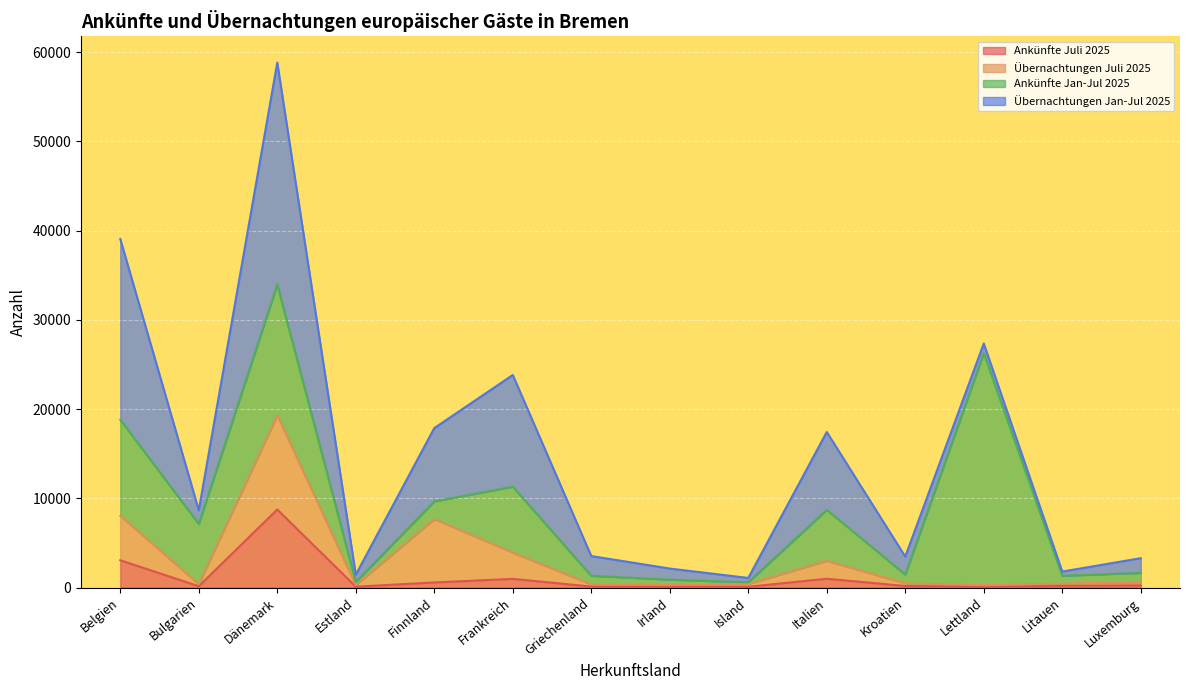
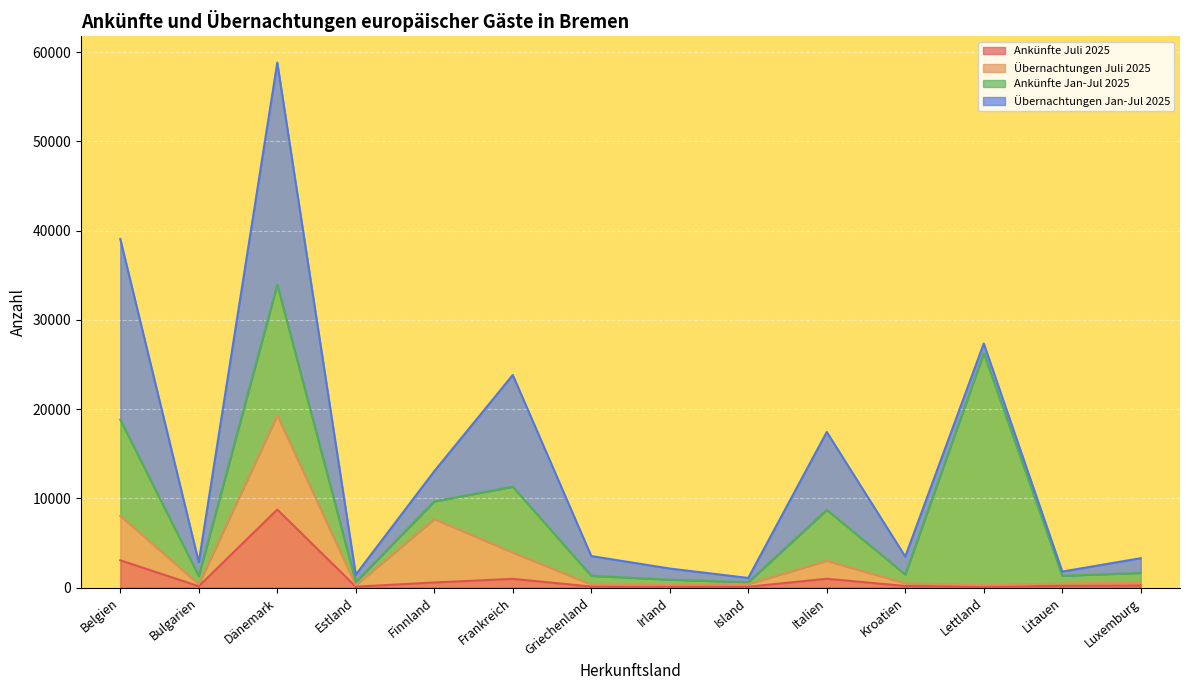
  {
    "Ankünfte Juli 2025": {
      "Belgien": 3000,
      "Dänemark": 9000,
      "Finnland": 1000,
      "Frankreich": 1000,
      "Island": 0,
      "Italien": 1000,
      "Kroatien": 0,
      "Luxemburg": 0
    },
    "Übernachtungen Juli 2025": {
      "Belgien": 5000,
      "Dänemark": 11000,
      "Finnland": 7000,
      "Frankreich": 3000,
      "Italien": 2000,
      "Kroatien": 0,
      "Luxemburg": 0
    },
    "Ankünfte Jan-Jul 2025": {
      "Belgien": 11000,
-     "Bulgarien": 7000,
+     "Bulgarien": 1000,
      "Dänemark": 15000,
      "Estland": 0,
      "Finnland": 2000,
      "Frankreich": 7000,
      "Griechenland": 1000,
      "Irland": 1000,
      "Italien": 6000,
      "Kroatien": 1000,
      "Lettland": 26000,
      "Litauen": 1000,
      "Luxemburg": 1000
    },
    "Übernachtungen Jan-Jul 2025": {
      "Belgien": 20000,
      "Bulgarien": 2000,
      "Dänemark": 25000,
      "Estland": 1000,
-     "Finnland": 8000,
+     "Finnland": 3000,
      "Frankreich": 13000,
      "Griechenland": 2000,
      "Irland": 1000,
      "Island": 0,
      "Italien": 9000,
      "Kroatien": 2000,
      "Lettland": 1000,
      "Litauen": 0,
      "Luxemburg": 2000
    }
  }
